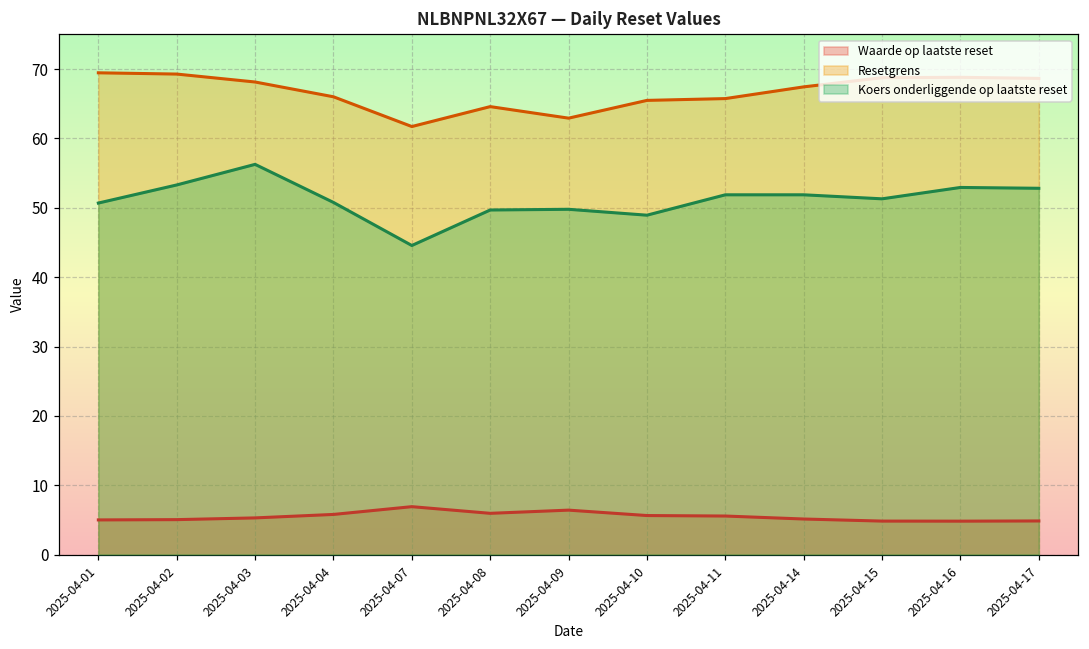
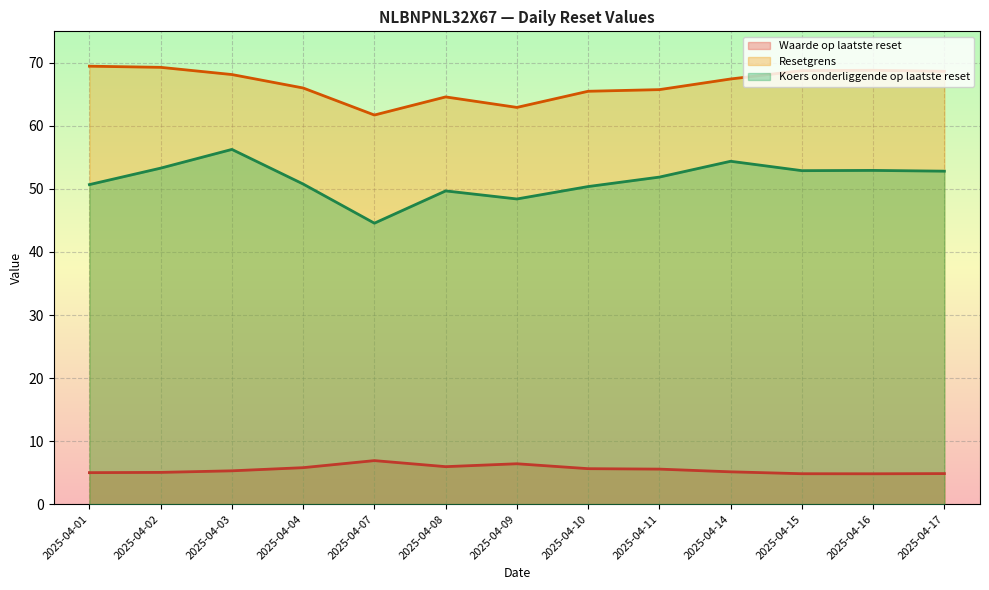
  {
    "Koers onderliggende op laatste reset": {
      "2025-04-01": 51,
      "2025-04-02": 53,
      "2025-04-03": 56,
      "2025-04-04": 51,
      "2025-04-07": 45,
      "2025-04-08": 50,
-     "2025-04-09": 50,
-     "2025-04-10": 49,
+     "2025-04-09": 48,
+     "2025-04-10": 50,
      "2025-04-11": 52,
-     "2025-04-14": 52,
-     "2025-04-15": 51,
+     "2025-04-14": 54,
+     "2025-04-15": 53,
      "2025-04-16": 53,
      "2025-04-17": 53
    }
  }
